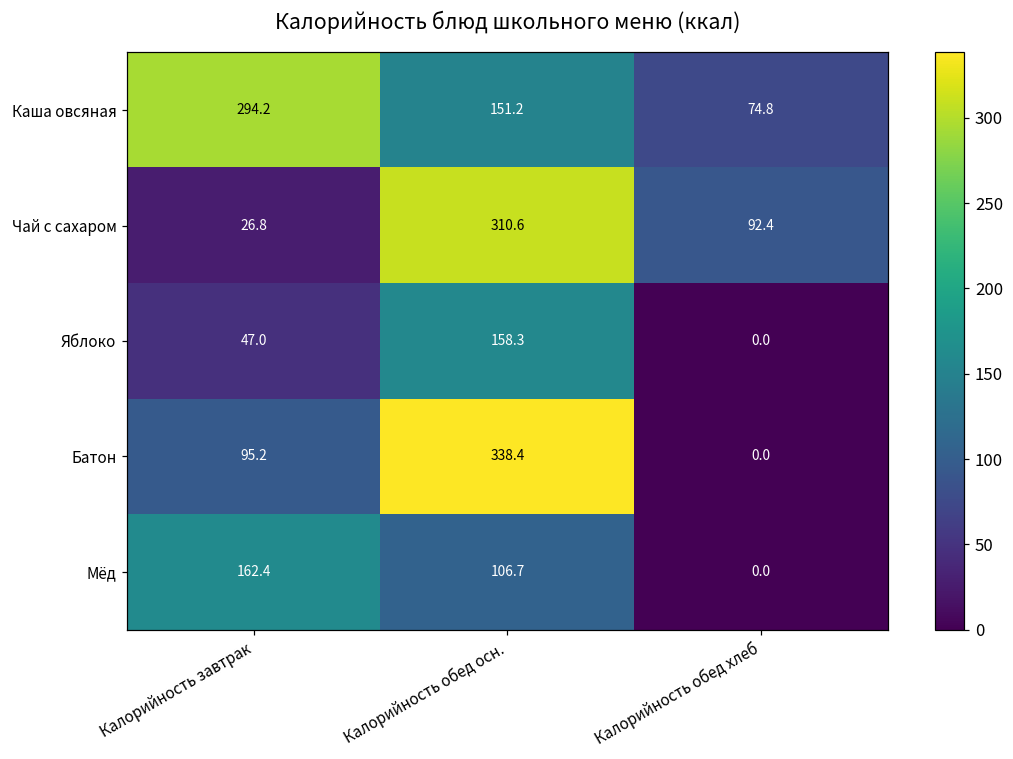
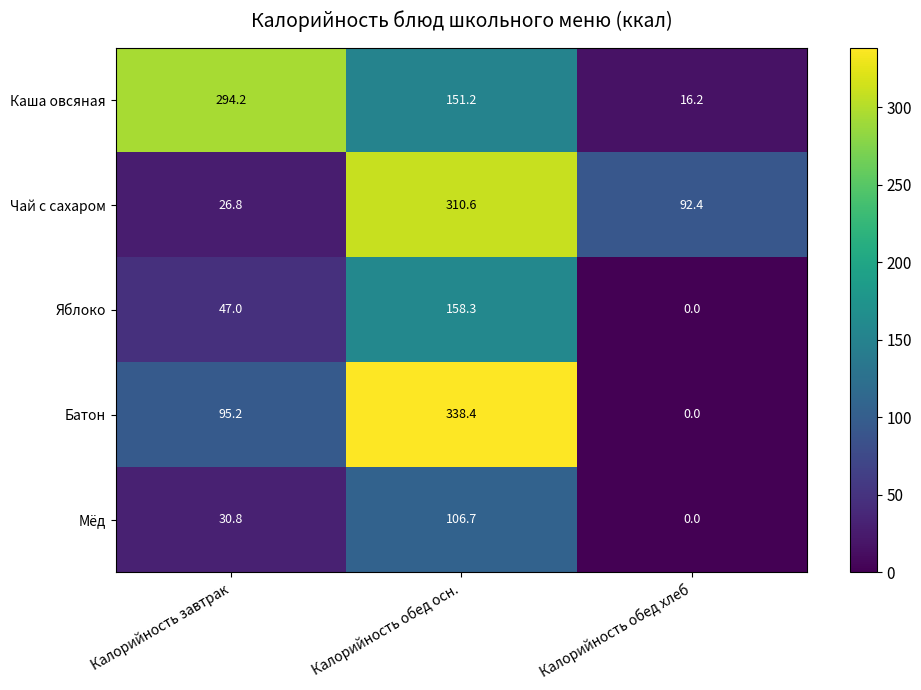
  {
    "Каша овсяная": {
      "Калорийность завтрак": 294.2,
      "Калорийность обед осн.": 151.2,
-     "Калорийность обед хлеб": 74.8
+     "Калорийность обед хлеб": 16.2
    },
    "Чай с сахаром": {
      "Калорийность завтрак": 26.8,
      "Калорийность обед осн.": 310.6,
      "Калорийность обед хлеб": 92.4
    },
    "Яблоко": {
      "Калорийность завтрак": 47.0,
      "Калорийность обед осн.": 158.3,
      "Калорийность обед хлеб": 0.0
    },
    "Батон": {
      "Калорийность завтрак": 95.2,
      "Калорийность обед осн.": 338.4,
      "Калорийность обед хлеб": 0.0
    },
    "Мёд": {
-     "Калорийность завтрак": 162.4,
+     "Калорийность завтрак": 30.8,
      "Калорийность обед осн.": 106.7,
      "Калорийность обед хлеб": 0.0
    }
  }
